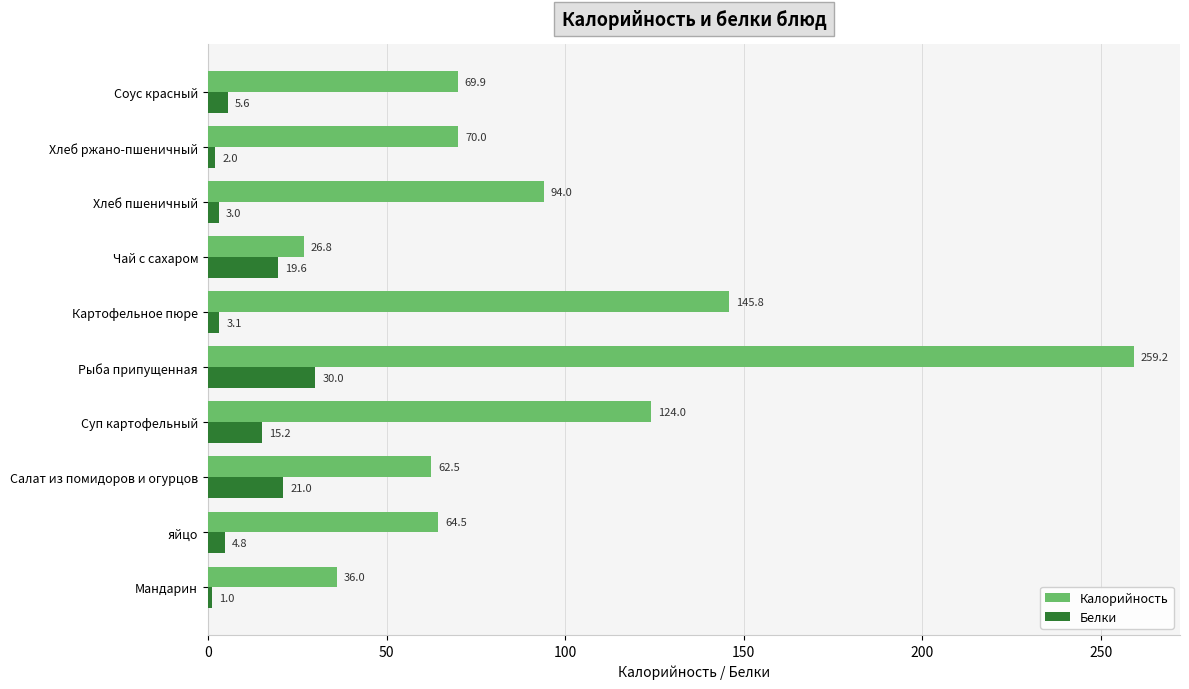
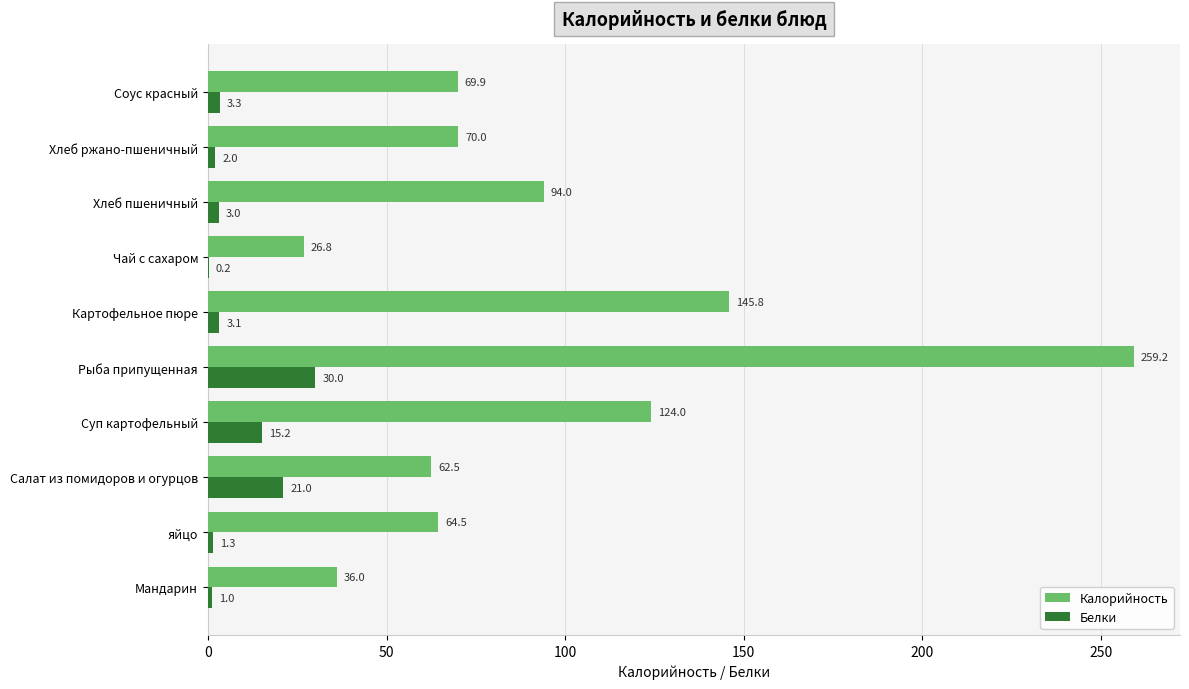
  {
    "Калорийность": {
      "Соус красный": 69.9,
      "Хлеб ржано-пшеничный": 70.0,
      "Хлеб пшеничный": 94.0,
      "Чай с сахаром": 26.8,
      "Картофельное пюре": 145.8,
      "Рыба припущенная": 259.2,
      "Суп картофельный": 124.0,
      "Салат из помидоров и огурцов": 62.5,
      "яйцо": 64.5,
      "Мандарин": 36.0
    },
    "Белки": {
-     "Соус красный": 5.6,
+     "Соус красный": 3.3,
      "Хлеб ржано-пшеничный": 2.0,
      "Хлеб пшеничный": 3.0,
-     "Чай с сахаром": 19.6,
+     "Чай с сахаром": 0.2,
      "Картофельное пюре": 3.1,
      "Рыба припущенная": 30.0,
      "Суп картофельный": 15.2,
      "Салат из помидоров и огурцов": 21.0,
-     "яйцо": 4.8,
+     "яйцо": 1.3,
      "Мандарин": 1.0
    }
  }
